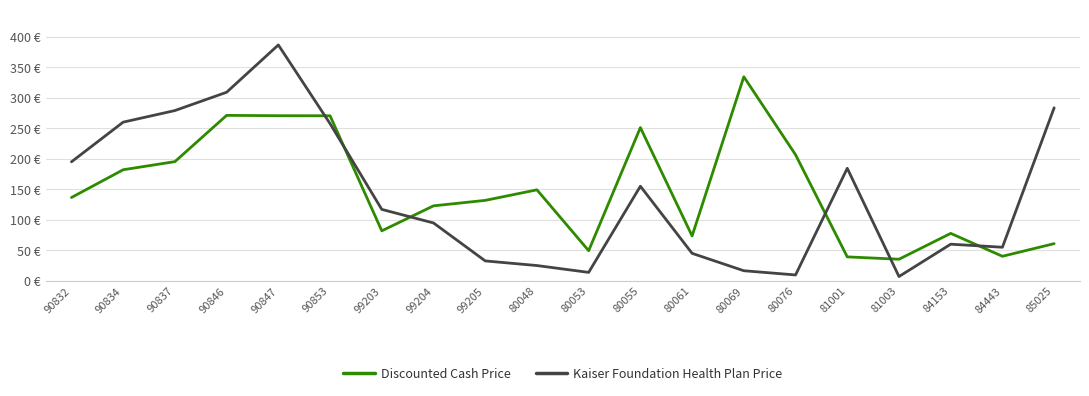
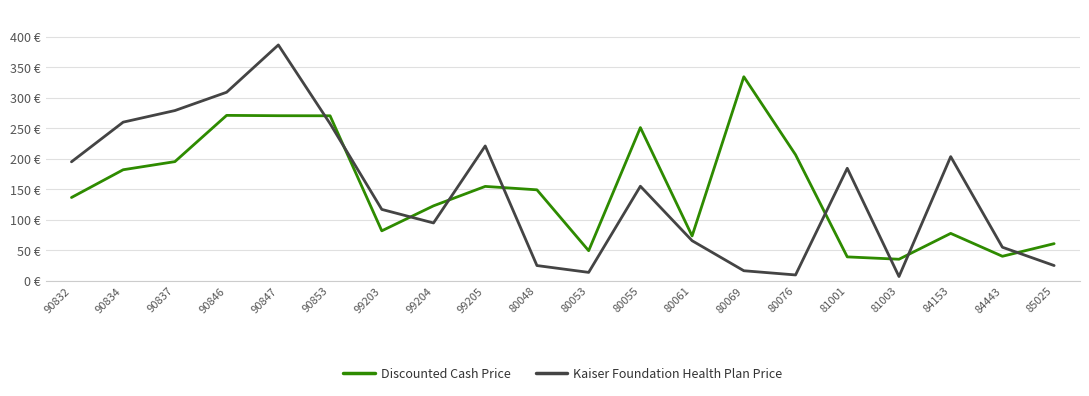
  {
    "Discounted Cash Price": {
      "90832": "140 €",
      "90834": "180 €",
      "90837": "200 €",
      "90846": "270 €",
      "90847": "270 €",
      "90853": "270 €",
      "99203": "80 €",
      "99204": "120 €",
-     "99205": "130 €",
+     "99205": "150 €",
      "80048": "150 €",
      "80053": "50 €",
      "80055": "250 €",
      "80061": "70 €",
      "80069": "330 €",
      "80076": "210 €",
      "81001": "40 €",
      "81003": "40 €",
      "84153": "80 €",
      "84443": "40 €",
      "85025": "60 €"
    },
    "Kaiser Foundation Health Plan Price": {
      "90832": "200 €",
      "90834": "260 €",
      "90837": "280 €",
      "90846": "310 €",
      "90847": "390 €",
      "90853": "260 €",
      "99203": "120 €",
      "99204": "90 €",
-     "99205": "30 €",
+     "99205": "220 €",
      "80048": "30 €",
      "80053": "10 €",
      "80055": "160 €",
-     "80061": "50 €",
+     "80061": "70 €",
      "80069": "20 €",
      "80076": "10 €",
      "81001": "180 €",
      "81003": "10 €",
-     "84153": "60 €",
+     "84153": "200 €",
      "84443": "60 €",
-     "85025": "280 €"
+     "85025": "30 €"
    }
  }
